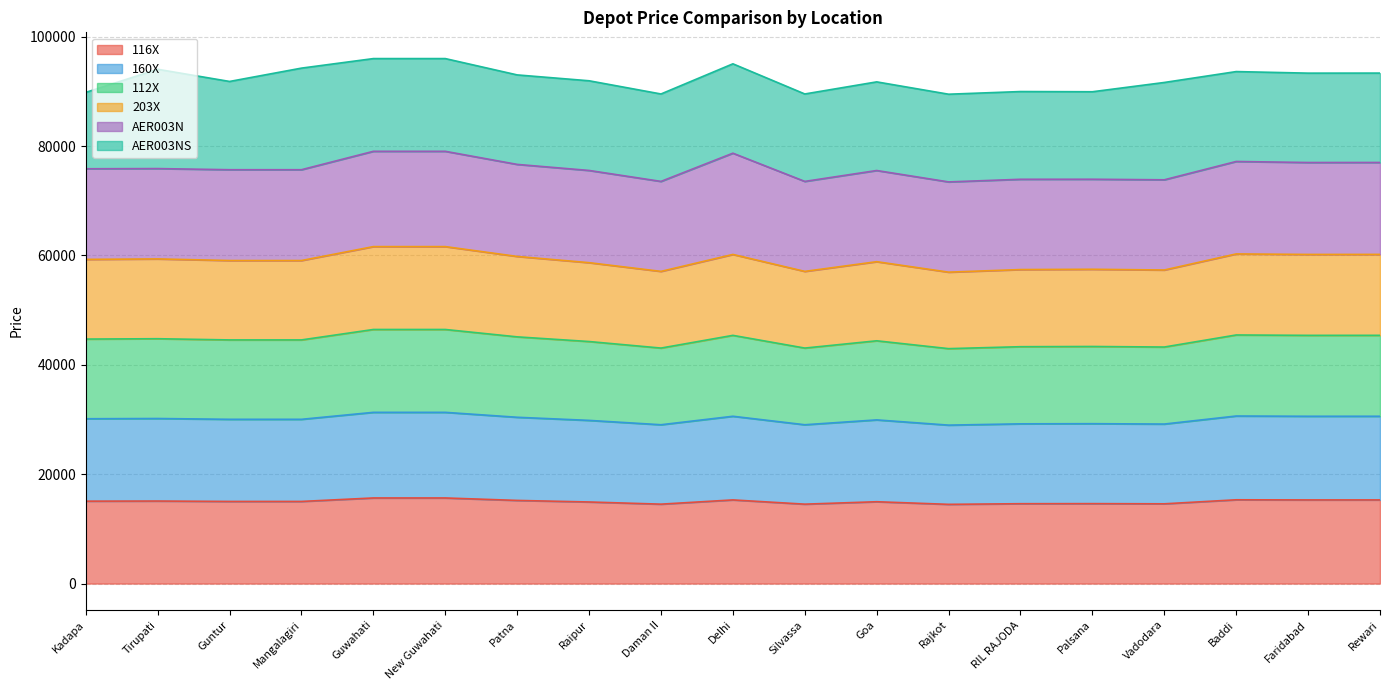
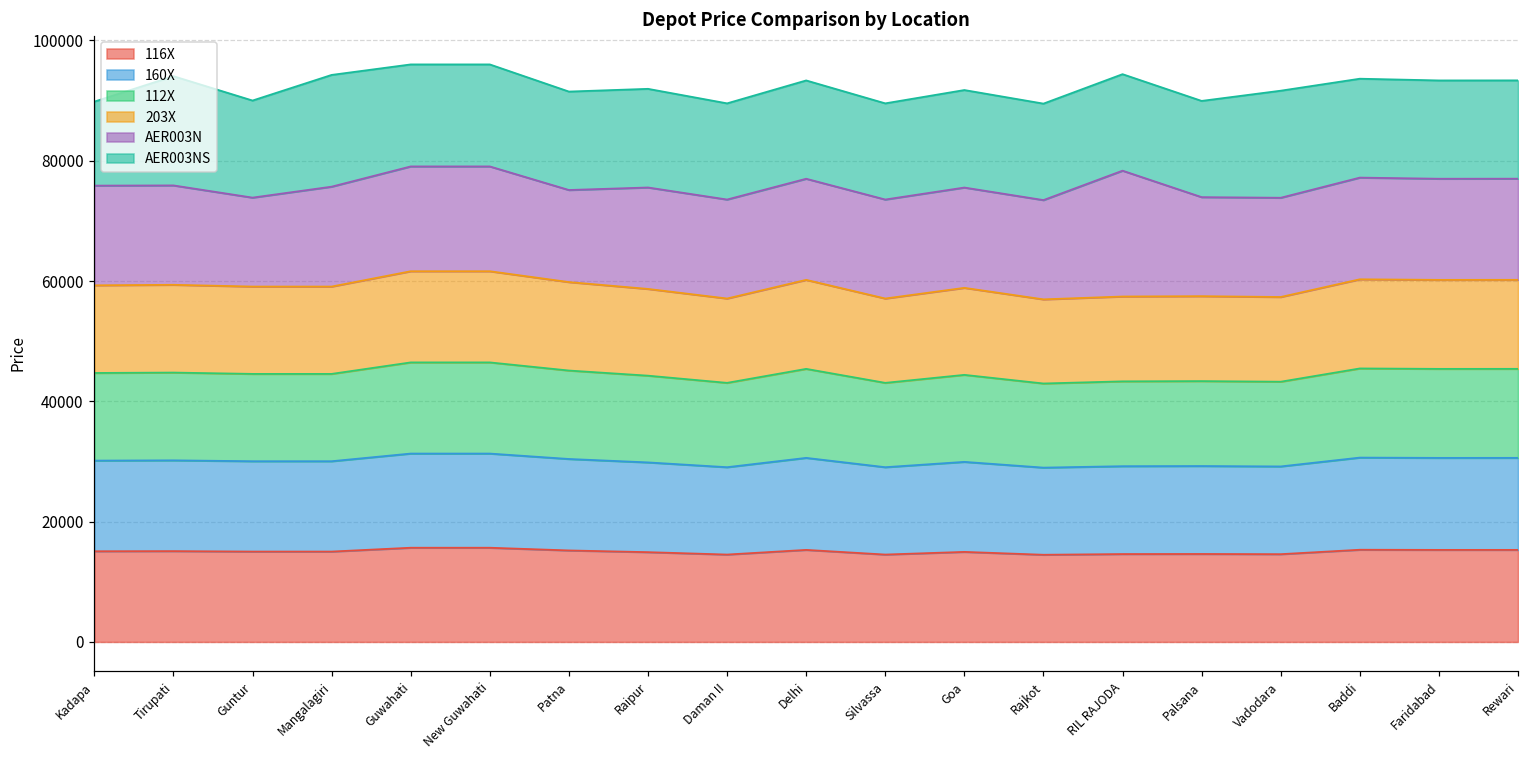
  {
    "116X": {
      "Kadapa": 15000,
      "Tirupati": 15000,
      "Guntur": 15000,
      "Mangalagiri": 15000,
      "Guwahati": 16000,
      "New Guwahati": 16000,
      "Patna": 15000,
      "Raipur": 15000,
      "Daman II": 15000,
      "Delhi": 15000,
      "Silvassa": 15000,
      "Goa": 15000,
      "Rajkot": 14000,
      "RIL RAJODA": 15000,
      "Palsana": 15000,
      "Vadodara": 15000,
      "Baddi": 15000,
      "Faridabad": 15000,
      "Rewari": 15000
    },
    "160X": {
      "Kadapa": 15000,
      "Tirupati": 15000,
      "Guntur": 15000,
      "Mangalagiri": 15000,
      "Guwahati": 16000,
      "New Guwahati": 16000,
      "Patna": 15000,
      "Raipur": 15000,
      "Daman II": 15000,
      "Delhi": 15000,
      "Silvassa": 15000,
      "Goa": 15000,
      "Rajkot": 14000,
      "RIL RAJODA": 15000,
      "Palsana": 15000,
      "Vadodara": 15000,
      "Baddi": 15000,
      "Faridabad": 15000,
      "Rewari": 15000
    },
    "203X": {
      "Kadapa": 15000,
      "Tirupati": 15000,
      "Guntur": 15000,
      "Mangalagiri": 15000,
      "Guwahati": 15000,
      "New Guwahati": 15000,
      "Patna": 15000,
      "Raipur": 14000,
      "Daman II": 14000,
      "Delhi": 15000,
      "Silvassa": 14000,
      "Goa": 14000,
      "Rajkot": 14000,
      "RIL RAJODA": 14000,
      "Palsana": 14000,
      "Vadodara": 14000,
      "Baddi": 15000,
      "Faridabad": 15000,
      "Rewari": 15000
    },
    "AER003N": {
      "Kadapa": 17000,
      "Tirupati": 17000,
-     "Guntur": 17000,
+     "Guntur": 15000,
      "Mangalagiri": 17000,
      "Guwahati": 17000,
      "New Guwahati": 17000,
-     "Patna": 17000,
+     "Patna": 15000,
      "Raipur": 17000,
      "Daman II": 16000,
-     "Delhi": 19000,
+     "Delhi": 17000,
      "Silvassa": 16000,
      "Goa": 17000,
      "Rajkot": 17000,
-     "RIL RAJODA": 17000,
+     "RIL RAJODA": 21000,
      "Palsana": 16000,
      "Vadodara": 16000,
      "Baddi": 17000,
      "Faridabad": 17000,
      "Rewari": 17000
    }
  }
